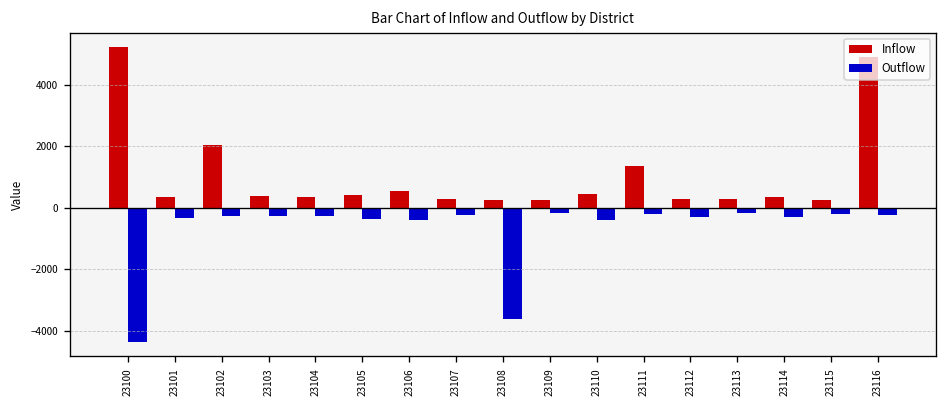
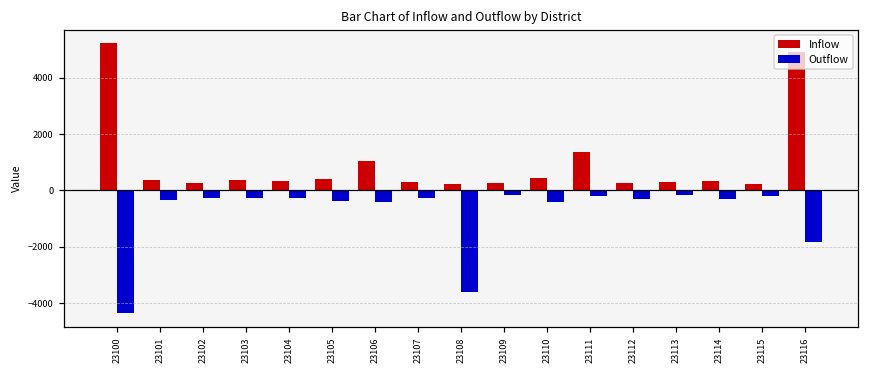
  {
    "Inflow": {
      "23100": 5200,
      "23101": 400,
-     "23102": 2000,
+     "23102": 300,
      "23103": 400,
      "23104": 300,
      "23105": 400,
-     "23106": 500,
+     "23106": 1000,
      "23107": 300,
      "23108": 200,
      "23109": 200,
      "23110": 400,
      "23111": 1400,
      "23112": 300,
      "23113": 300,
      "23114": 300,
      "23115": 200
    },
    "Outflow": {
      "23100": -4400,
      "23101": -400,
      "23102": -300,
      "23103": -300,
      "23104": -300,
      "23105": -400,
      "23106": -400,
      "23107": -300,
      "23108": -3600,
      "23109": -200,
      "23110": -400,
      "23111": -200,
      "23112": -300,
      "23113": -200,
      "23114": -300,
      "23115": -200,
-     "23116": -200
+     "23116": -1800
    }
  }
